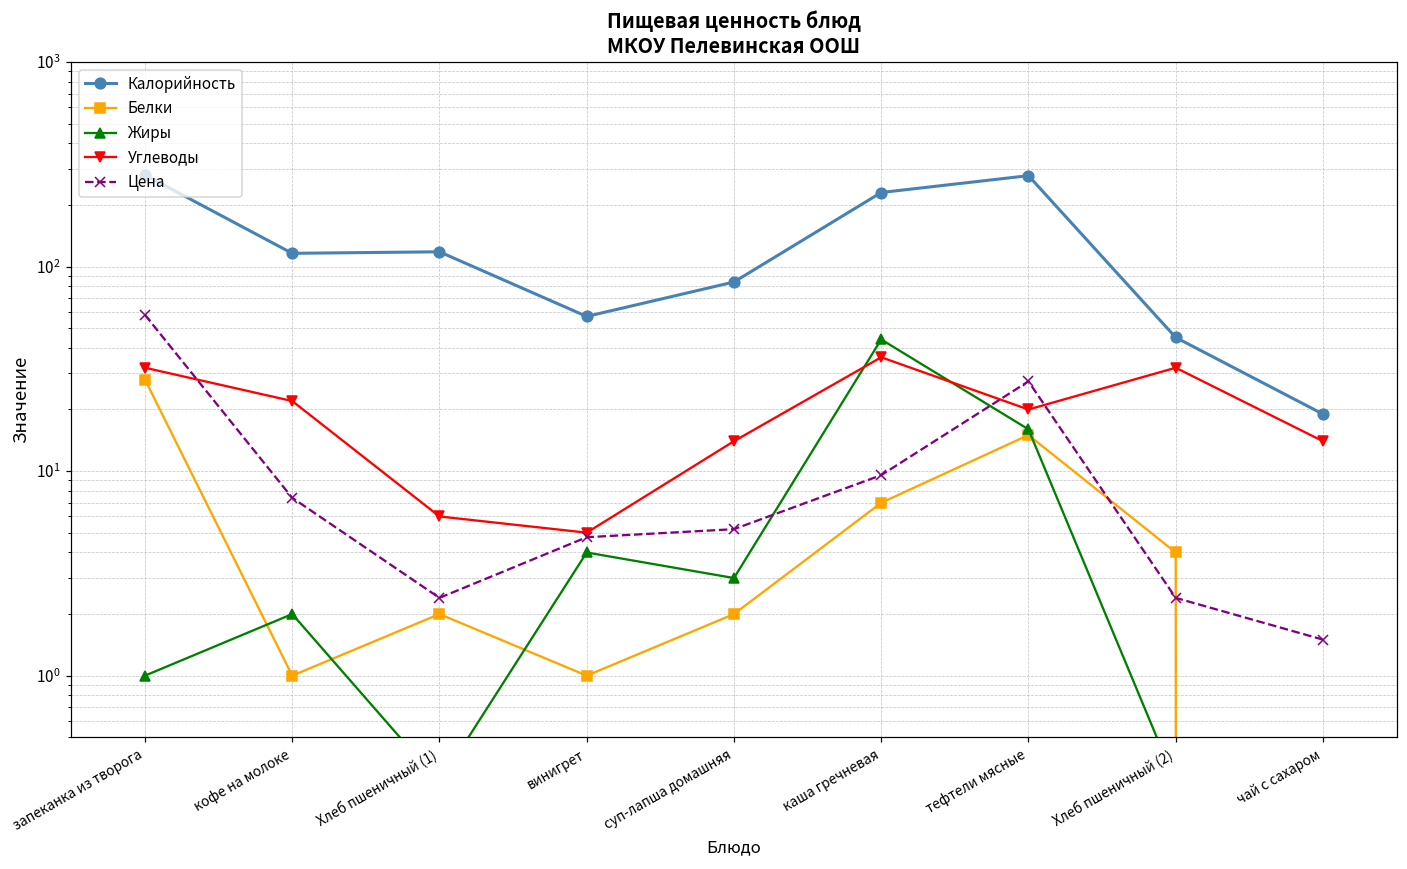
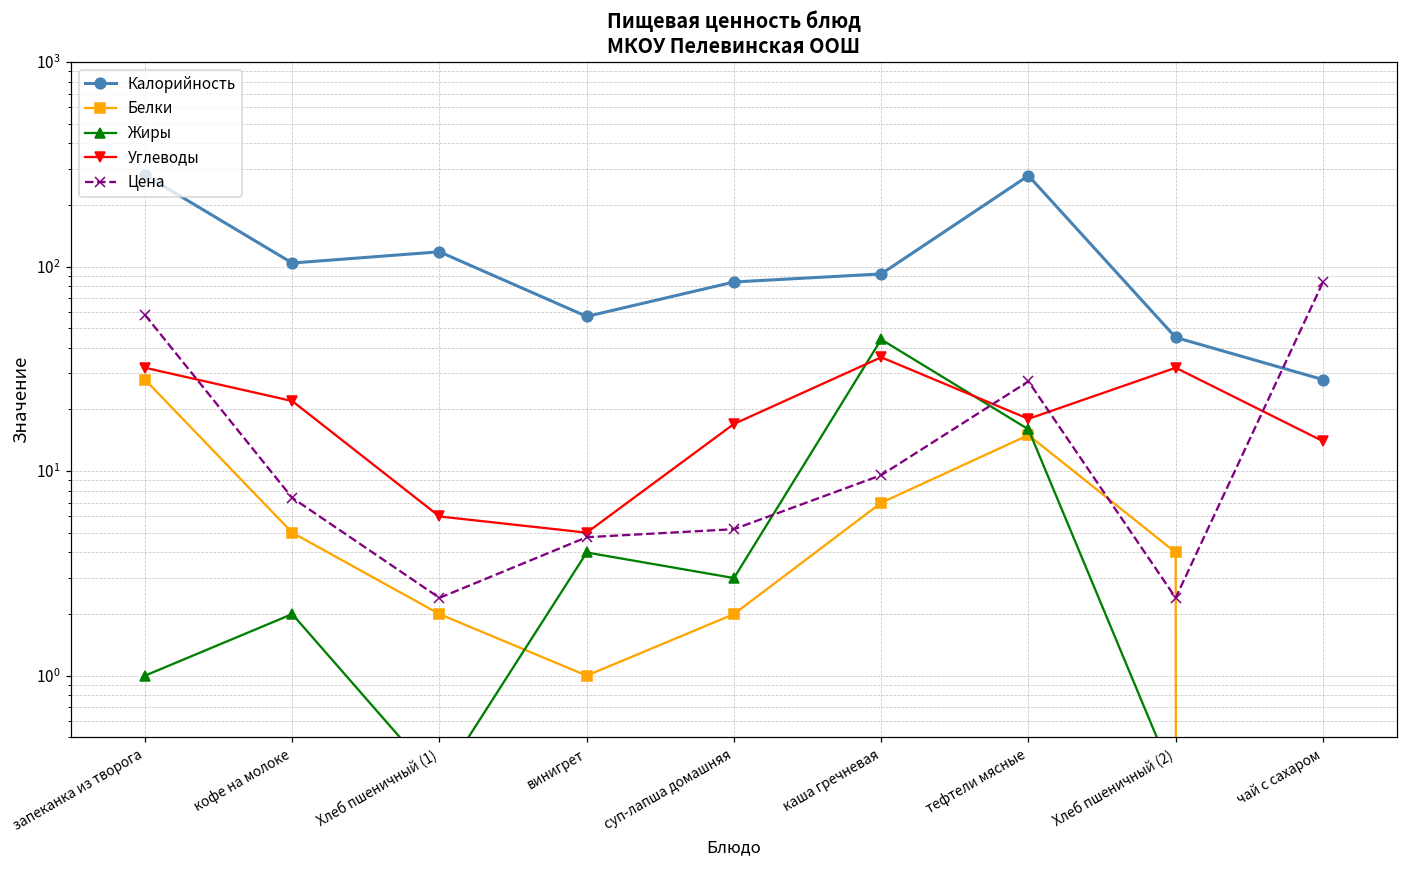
  {
    "Калорийность": {
-     "кофе на молоке": 120,
+     "кофе на молоке": 100,
      "Хлеб пшеничный (1)": 120,
      "винигрет": 57,
      "суп-лапша домашняя": 80,
-     "каша гречневая": 230,
+     "каша гречневая": 90,
      "тефтели мясные": 280,
      "Хлеб пшеничный (2)": 45,
-     "чай с сахаром": 19
+     "чай с сахаром": 28
    },
    "Белки": {
      "запеканка из творога": 28,
-     "кофе на молоке": 1,
+     "кофе на молоке": 5,
      "Хлеб пшеничный (1)": 2,
      "винигрет": 1,
      "суп-лапша домашняя": 2,
      "каша гречневая": 7,
      "тефтели мясные": 15,
      "Хлеб пшеничный (2)": 4
    },
    "Жиры": {
      "запеканка из творога": 1.0,
      "кофе на молоке": 2.0,
      "винигрет": 4.0,
      "суп-лапша домашняя": 3.0,
      "каша гречневая": 44,
      "тефтели мясные": 16
    },
    "Углеводы": {
      "запеканка из творога": 32,
      "кофе на молоке": 22,
      "Хлеб пшеничный (1)": 6,
      "винигрет": 5,
-     "суп-лапша домашняя": 14,
+     "суп-лапша домашняя": 17,
      "каша гречневая": 36,
-     "тефтели мясные": 20,
+     "тефтели мясные": 18,
      "Хлеб пшеничный (2)": 32,
      "чай с сахаром": 14
    },
    "Цена": {
      "запеканка из творога": 58,
      "кофе на молоке": 7.4,
      "Хлеб пшеничный (1)": 2.4,
      "винигрет": 4.8,
      "суп-лапша домашняя": 5.2,
      "каша гречневая": 10,
      "тефтели мясные": 27,
      "Хлеб пшеничный (2)": 2.4,
-     "чай с сахаром": 1.5
+     "чай с сахаром": 80
    }
  }
